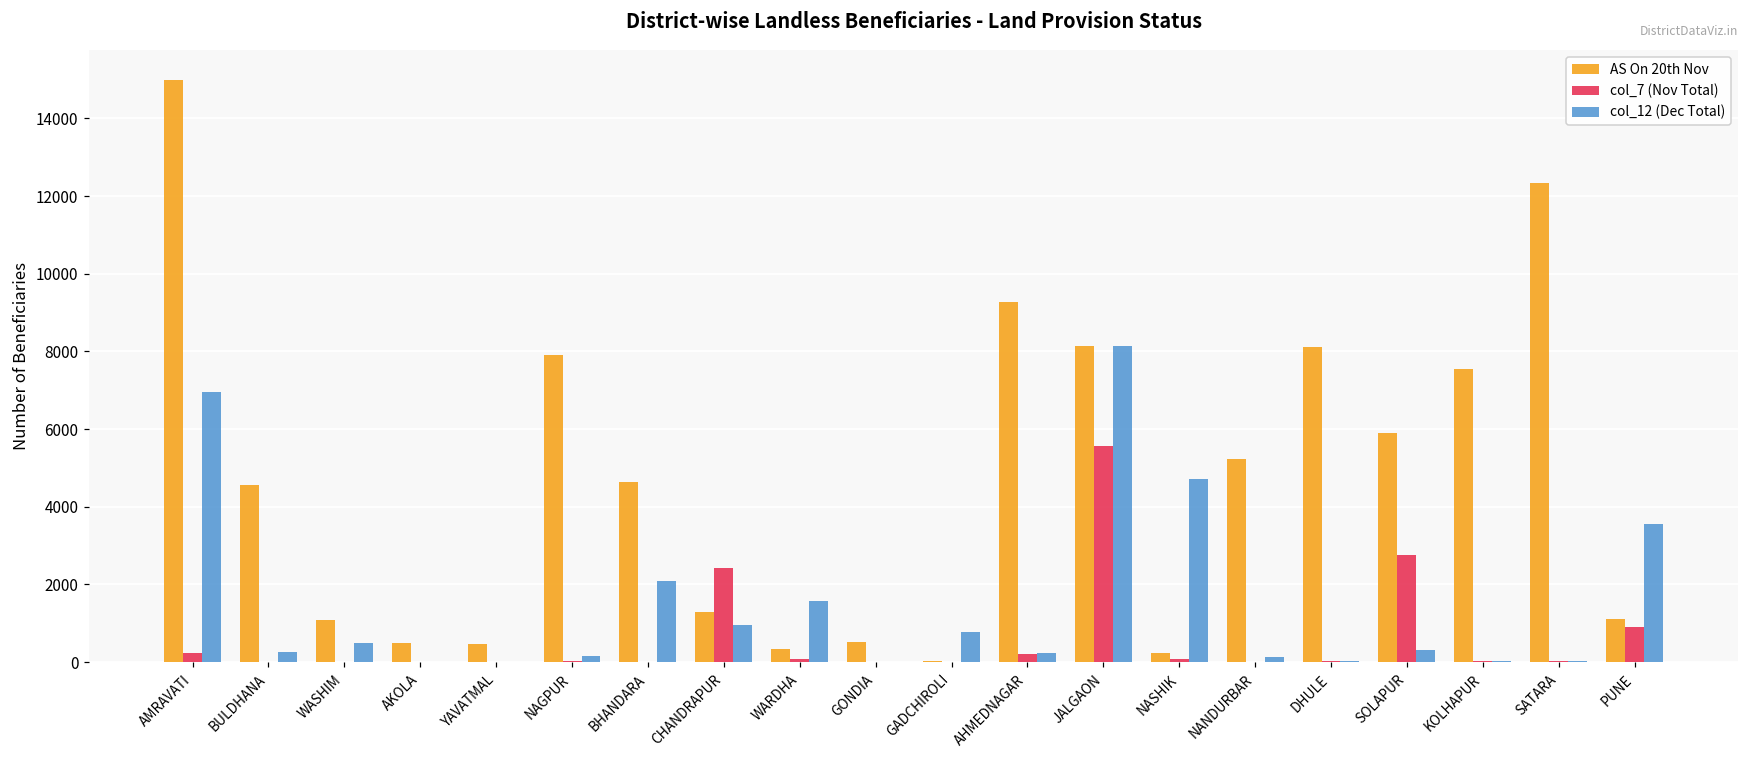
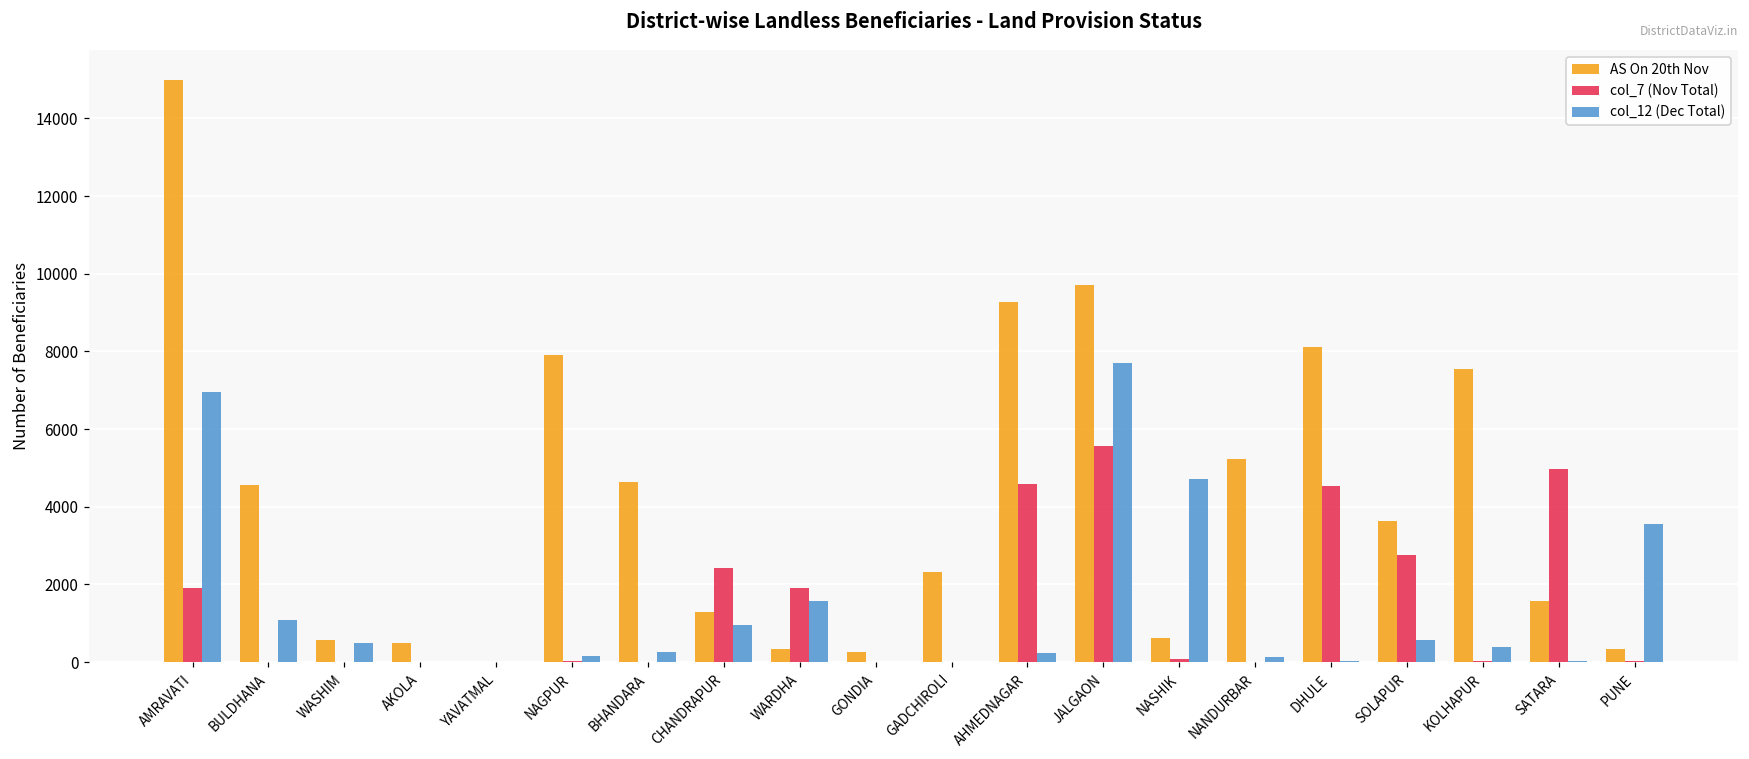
  {
    "AS On 20th Nov": {
      "AMRAVATI": 15000,
      "BULDHANA": 4600,
-     "WASHIM": 1100,
+     "WASHIM": 600,
      "AKOLA": 500,
-     "YAVATMAL": 500,
+     "YAVATMAL": 0,
      "NAGPUR": 7900,
      "BHANDARA": 4600,
      "CHANDRAPUR": 1300,
      "WARDHA": 300,
-     "GONDIA": 500,
-     "GADCHIROLI": 0,
+     "GONDIA": 300,
+     "GADCHIROLI": 2300,
      "AHMEDNAGAR": 9300,
-     "JALGAON": 8100,
-     "NASHIK": 200,
+     "JALGAON": 9700,
+     "NASHIK": 600,
      "NANDURBAR": 5200,
      "DHULE": 8100,
-     "SOLAPUR": 5900,
+     "SOLAPUR": 3600,
      "KOLHAPUR": 7600,
-     "SATARA": 12300,
-     "PUNE": 1100
+     "SATARA": 1600,
+     "PUNE": 300
    },
    "col_7 (Nov Total)": {
-     "AMRAVATI": 200,
+     "AMRAVATI": 1900,
      "BULDHANA": 0,
      "WASHIM": 0,
      "AKOLA": 0,
      "YAVATMAL": 0,
      "BHANDARA": 0,
      "CHANDRAPUR": 2400,
-     "WARDHA": 100,
+     "WARDHA": 1900,
      "GONDIA": 0,
-     "AHMEDNAGAR": 200,
+     "AHMEDNAGAR": 4600,
      "JALGAON": 5600,
      "NASHIK": 100,
      "NANDURBAR": 0,
-     "DHULE": 0,
+     "DHULE": 4500,
      "SOLAPUR": 2800,
-     "SATARA": 0,
-     "PUNE": 900
+     "SATARA": 5000,
+     "PUNE": 0
    },
    "col_12 (Dec Total)": {
      "AMRAVATI": 7000,
-     "BULDHANA": 300,
+     "BULDHANA": 1100,
      "WASHIM": 500,
      "AKOLA": 0,
      "YAVATMAL": 0,
      "NAGPUR": 100,
-     "BHANDARA": 2100,
+     "BHANDARA": 300,
      "CHANDRAPUR": 1000,
      "WARDHA": 1600,
-     "GADCHIROLI": 800,
+     "GADCHIROLI": 0,
      "AHMEDNAGAR": 200,
-     "JALGAON": 8100,
+     "JALGAON": 7700,
      "NASHIK": 4700,
      "NANDURBAR": 100,
-     "SOLAPUR": 300,
-     "KOLHAPUR": 0,
+     "SOLAPUR": 600,
+     "KOLHAPUR": 400,
      "PUNE": 3500
    }
  }
